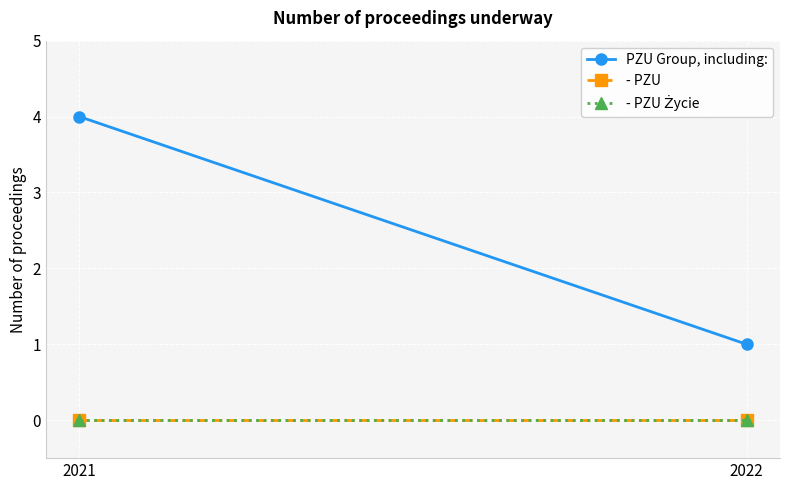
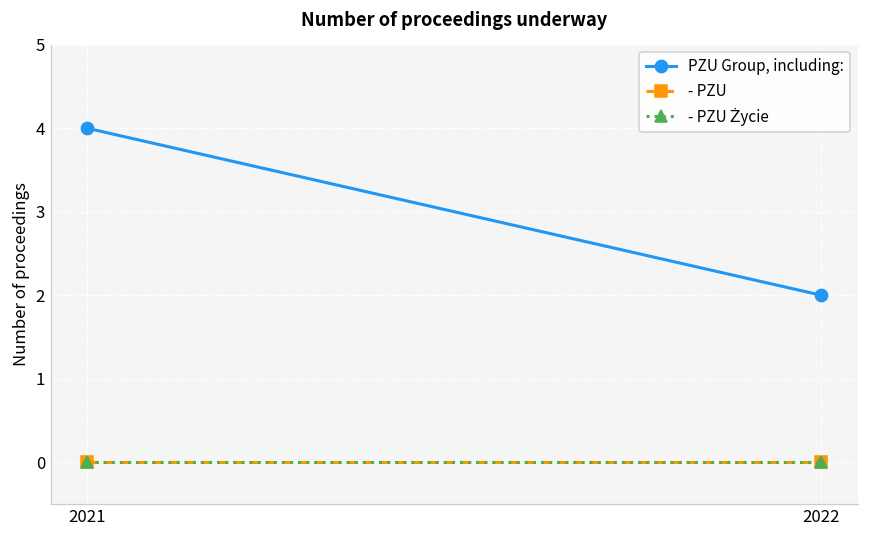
  {
    "PZU Group, including:": {
      "2021": 4,
-     "2022": 1
+     "2022": 2
    },
    "- PZU Życie": {
      "2021": 0,
      "2022": 0
    }
  }
